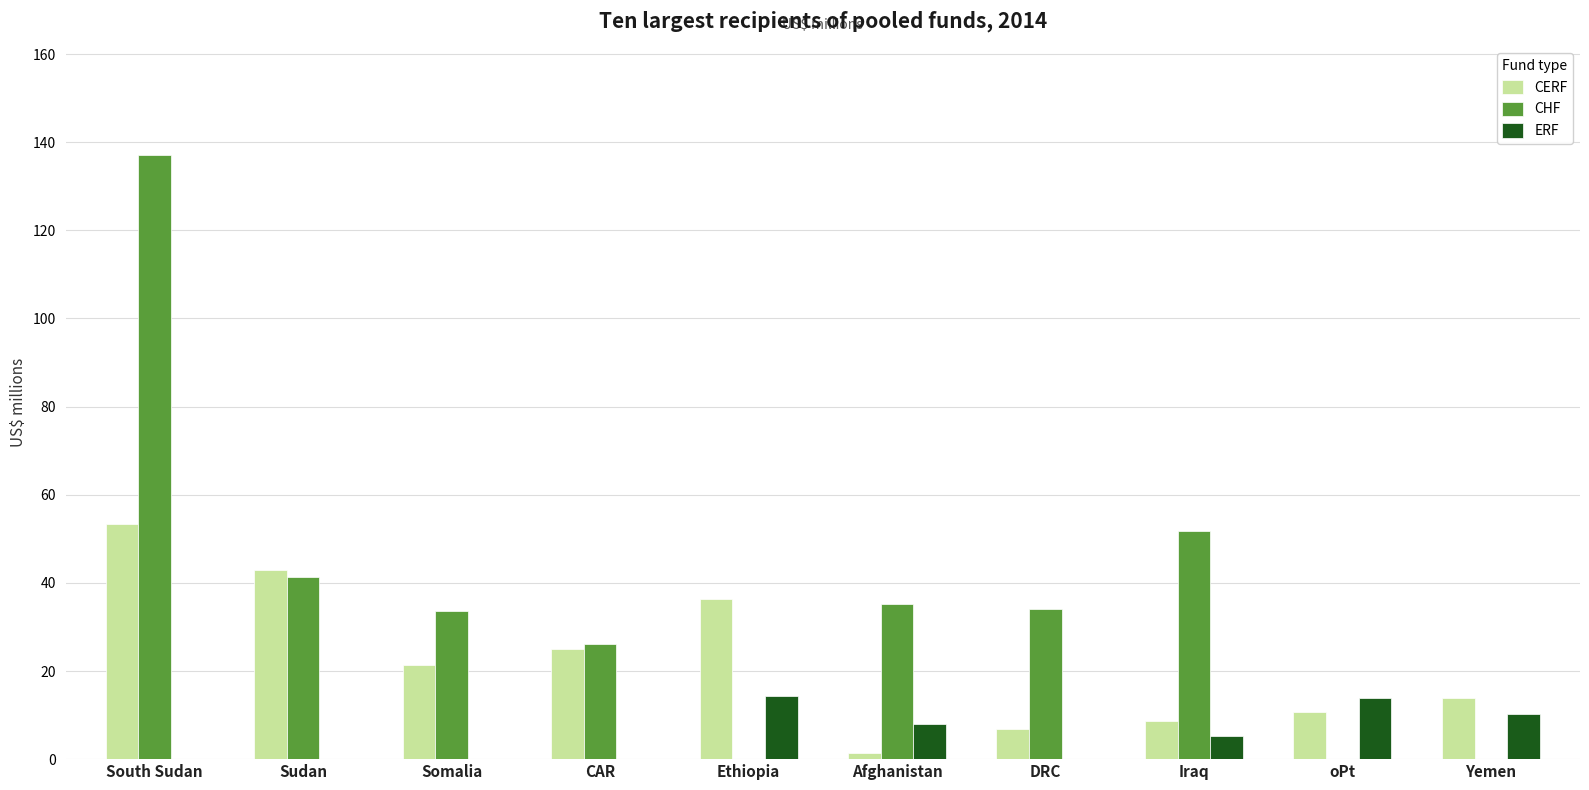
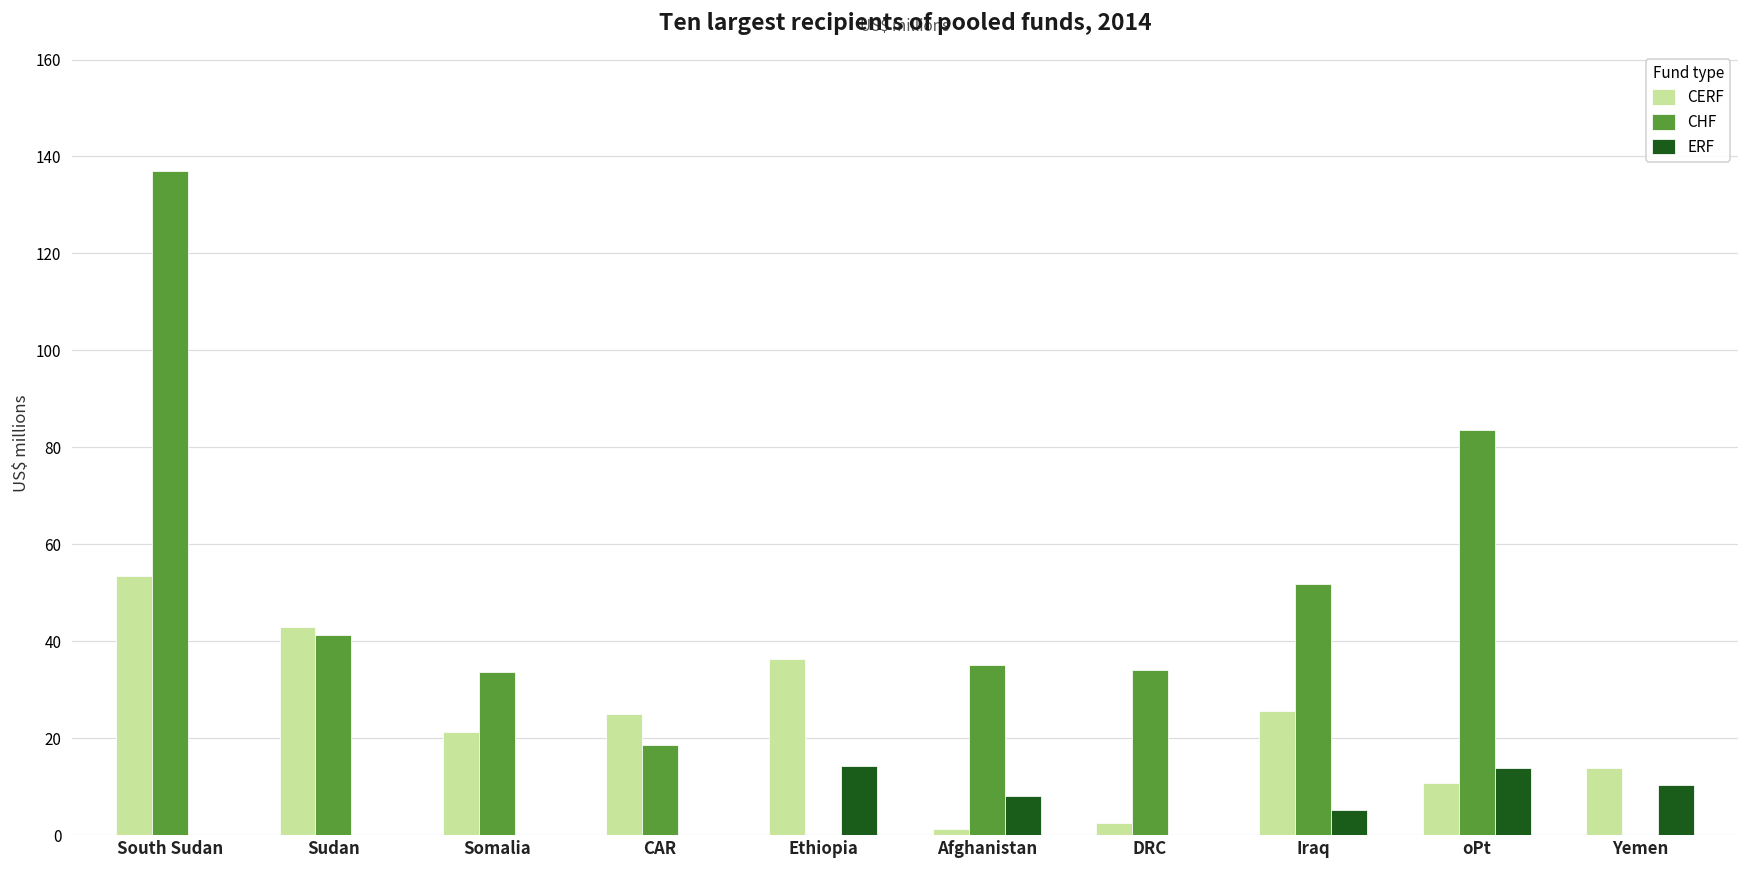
  {
    "CERF": {
      "South Sudan": 53,
      "Sudan": 43,
      "Somalia": 21,
      "CAR": 25,
      "Ethiopia": 36,
      "Afghanistan": 1,
-     "DRC": 7,
-     "Iraq": 9,
+     "DRC": 2,
+     "Iraq": 26,
      "oPt": 11,
      "Yemen": 14
    },
    "CHF": {
      "South Sudan": 137,
      "Sudan": 41,
      "Somalia": 34,
-     "CAR": 26,
+     "CAR": 19,
      "Ethiopia": 0,
      "Afghanistan": 35,
      "DRC": 34,
      "Iraq": 52,
-     "oPt": 0,
+     "oPt": 84,
      "Yemen": 0
    },
    "ERF": {
      "South Sudan": 0,
      "Sudan": 0,
      "Somalia": 0,
      "CAR": 0,
      "Ethiopia": 14,
      "Afghanistan": 8,
      "DRC": 0,
      "Iraq": 5,
      "oPt": 14,
      "Yemen": 10
    }
  }
